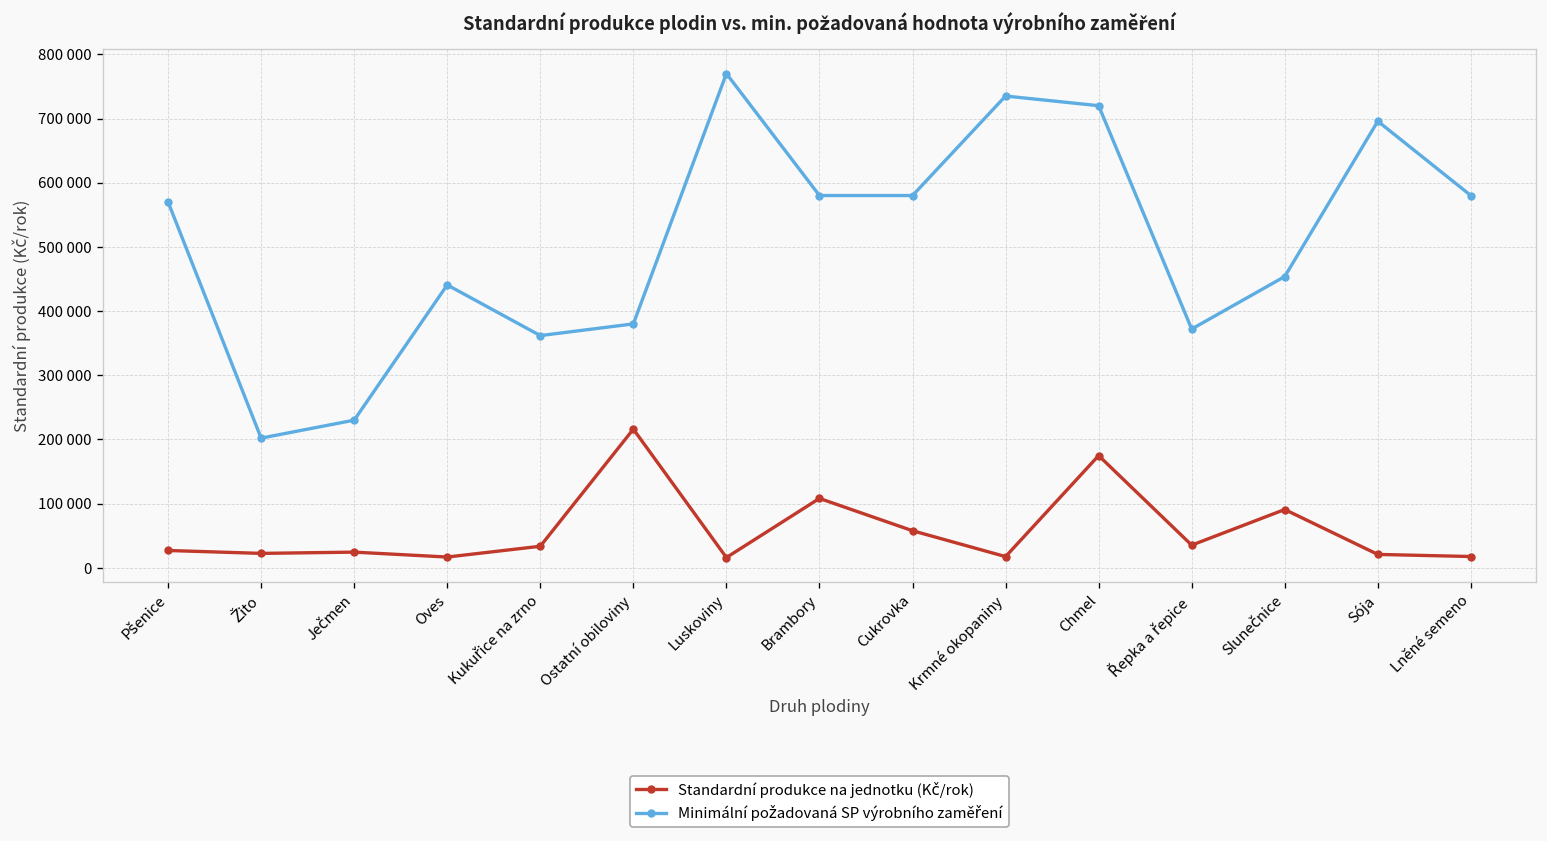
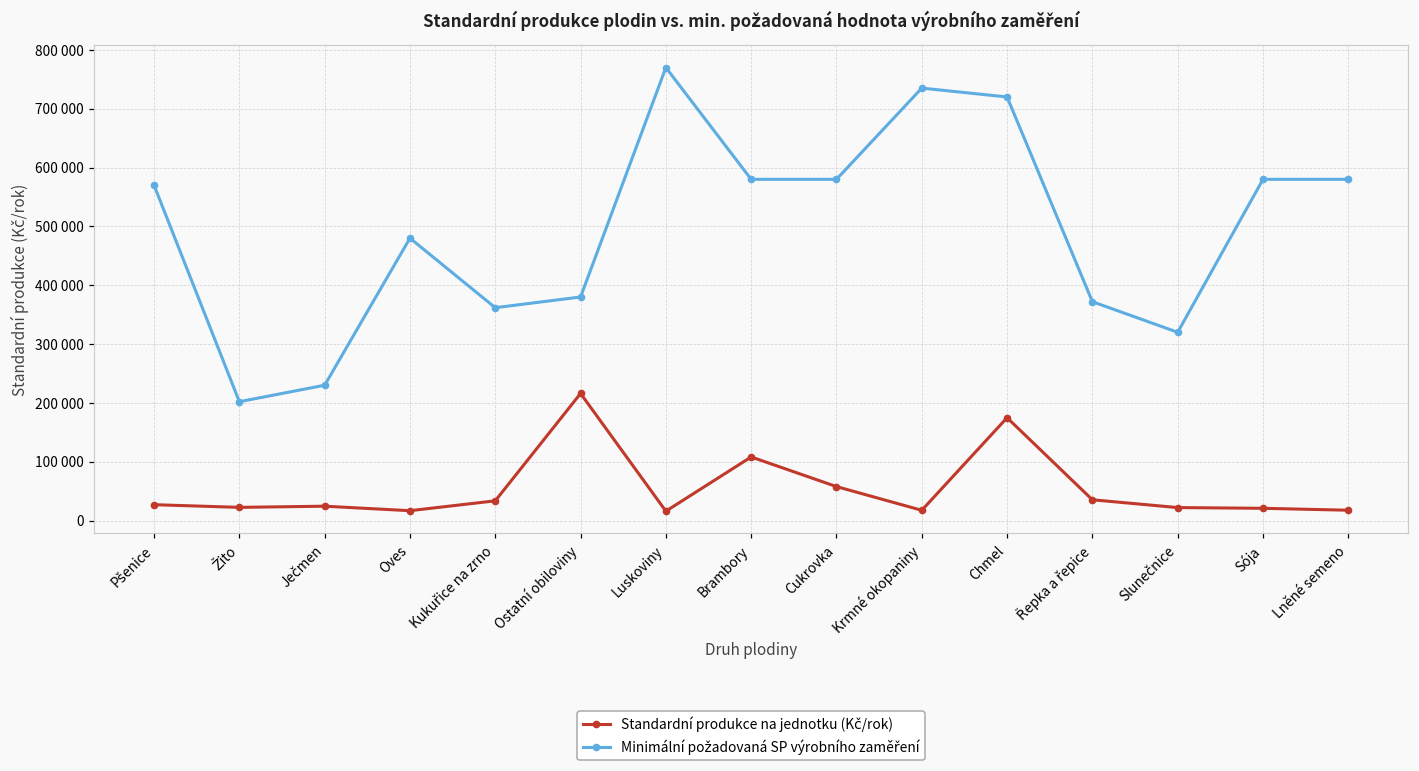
  {
    "Standardní produkce na jednotku (Kč/rok)": {
      "Pšenice": 30000,
      "Žito": 20000,
      "Ječmen": 20000,
      "Oves": 20000,
      "Kukuřice na zrno": 30000,
      "Ostatní obiloviny": 220000,
      "Luskoviny": 20000,
      "Brambory": 110000,
      "Cukrovka": 60000,
      "Krmné okopaniny": 20000,
      "Chmel": 170000,
      "Řepka a řepice": 40000,
-     "Slunečnice": 90000,
+     "Slunečnice": 20000,
      "Sója": 20000,
      "Lněné semeno": 20000
    },
    "Minimální požadovaná SP výrobního zaměření": {
      "Pšenice": 570000,
      "Žito": 200000,
      "Ječmen": 230000,
-     "Oves": 440000,
+     "Oves": 480000,
      "Kukuřice na zrno": 360000,
      "Ostatní obiloviny": 380000,
      "Luskoviny": 770000,
      "Brambory": 580000,
      "Cukrovka": 580000,
      "Krmné okopaniny": 740000,
      "Chmel": 720000,
      "Řepka a řepice": 370000,
-     "Slunečnice": 450000,
-     "Sója": 700000,
+     "Slunečnice": 320000,
+     "Sója": 580000,
      "Lněné semeno": 580000
    }
  }
